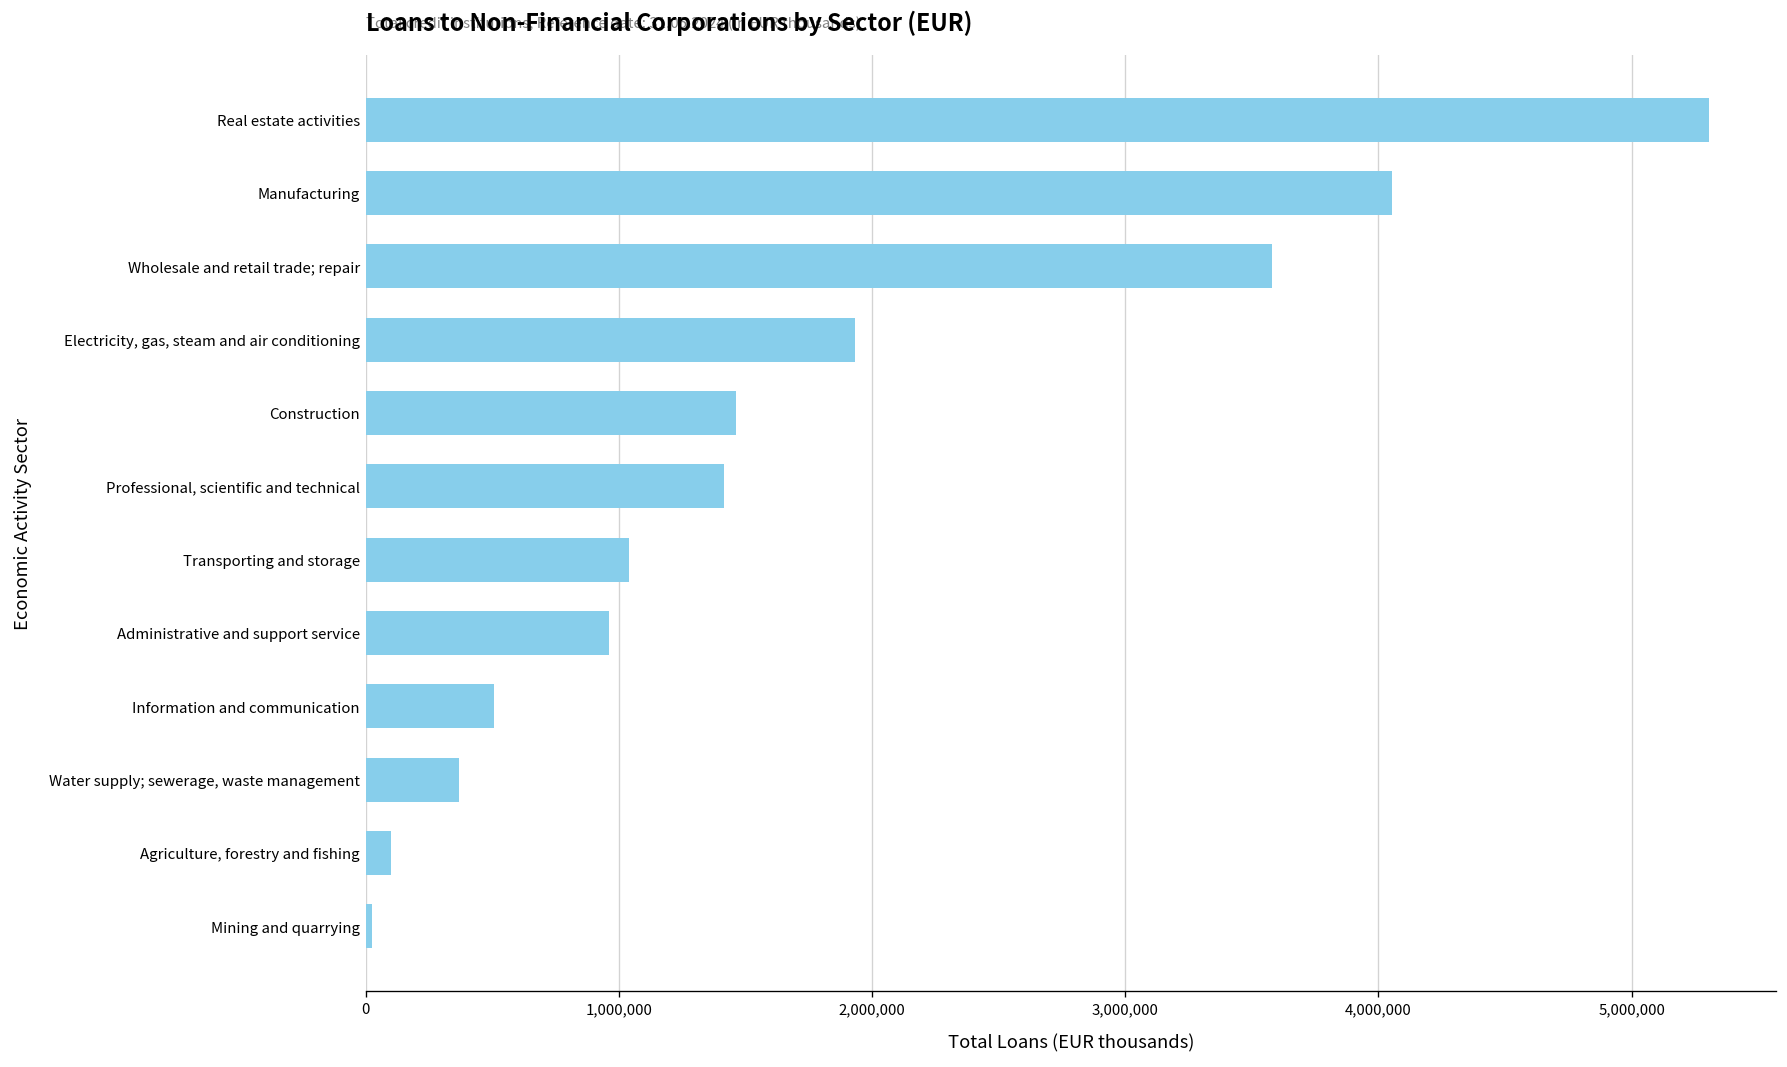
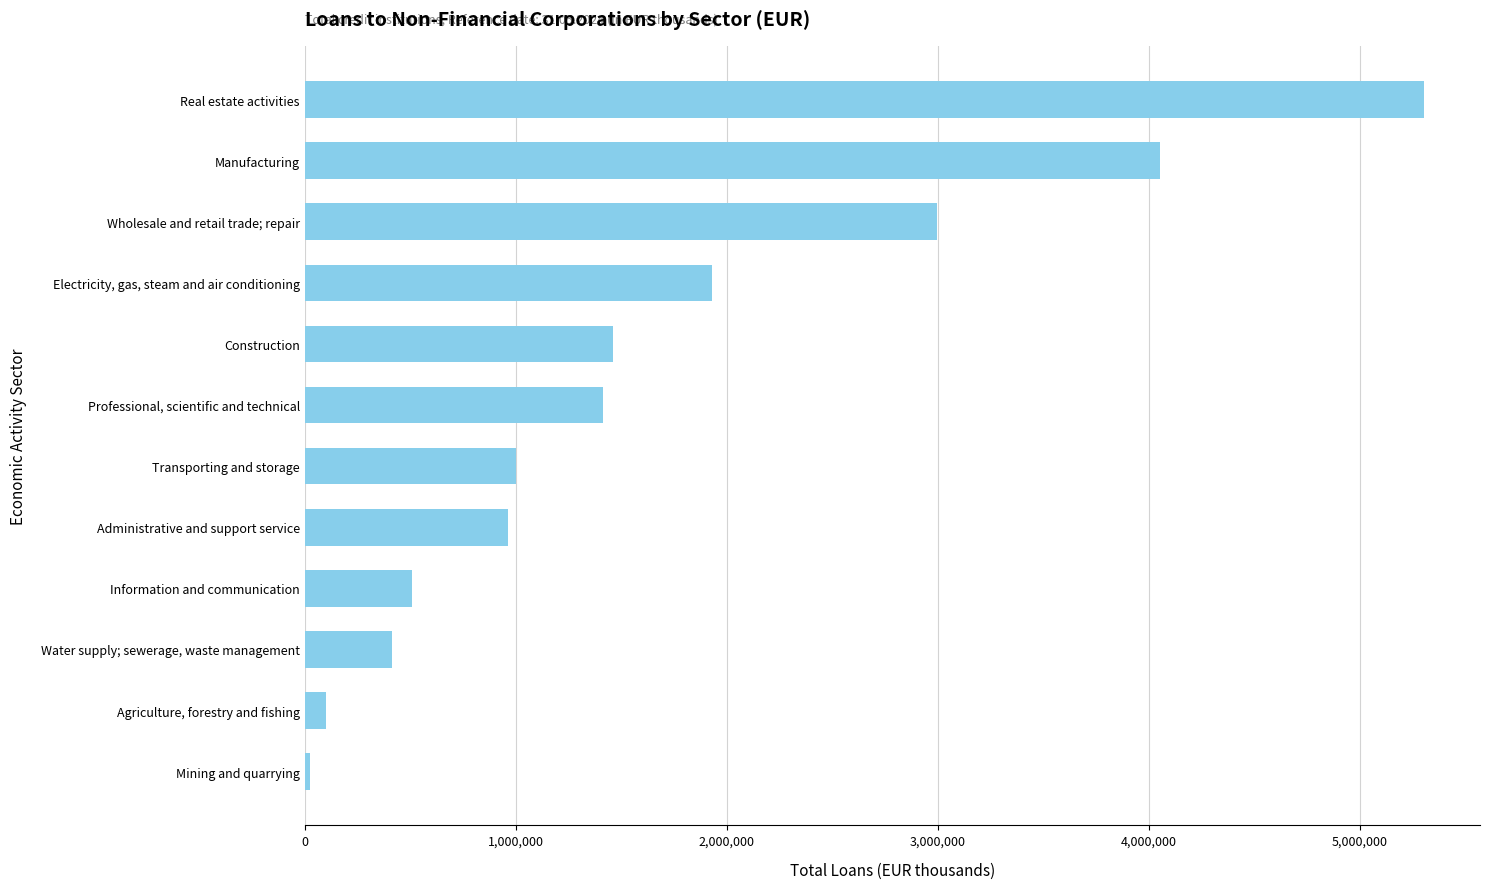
  {
    "Real estate activities": "5,300,000",
    "Manufacturing": "4,060,000",
-   "Wholesale and retail trade; repair": "3,580,000",
+   "Wholesale and retail trade; repair": "3,000,000",
    "Electricity, gas, steam and air conditioning": "1,930,000",
    "Construction": "1,460,000",
    "Professional, scientific and technical": "1,420,000",
-   "Transporting and storage": "1,040,000",
+   "Transporting and storage": "1,000,000",
    "Administrative and support service": "960,000",
    "Information and communication": "510,000",
-   "Water supply; sewerage, waste management": "370,000",
+   "Water supply; sewerage, waste management": "410,000",
    "Agriculture, forestry and fishing": "100,000",
    "Mining and quarrying": "30,000"
  }
